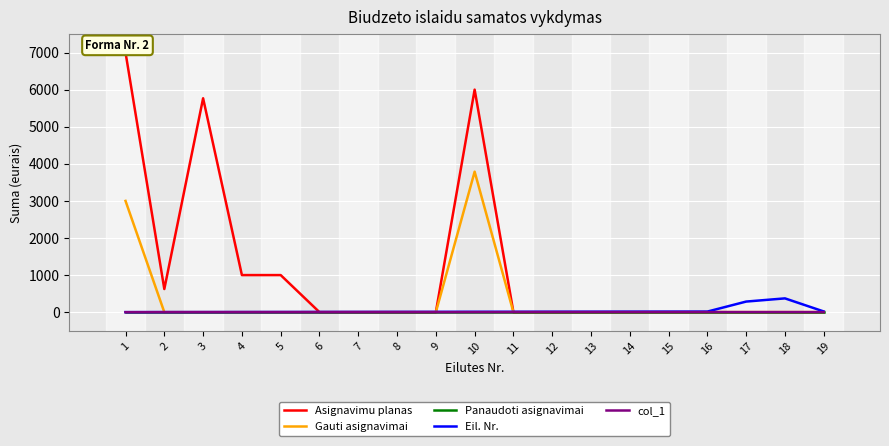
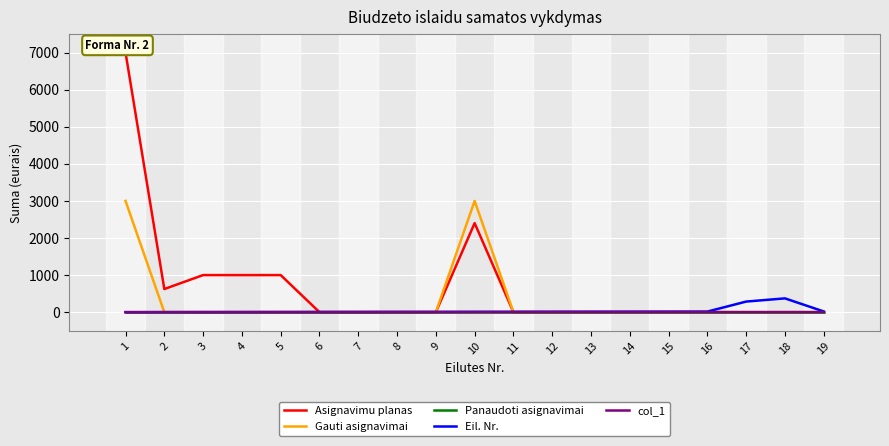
  {
    "Asignavimu planas": {
      "2": 600,
-     "3": 5800,
+     "3": 1000,
      "4": 1000,
      "5": 1000,
-     "10": 6000
+     "10": 2400
    },
    "Gauti asignavimai": {
      "1": 3000,
-     "10": 3800
+     "10": 3000
    },
    "Eil. Nr.": {
      "17": 300,
      "18": 400
    }
  }
